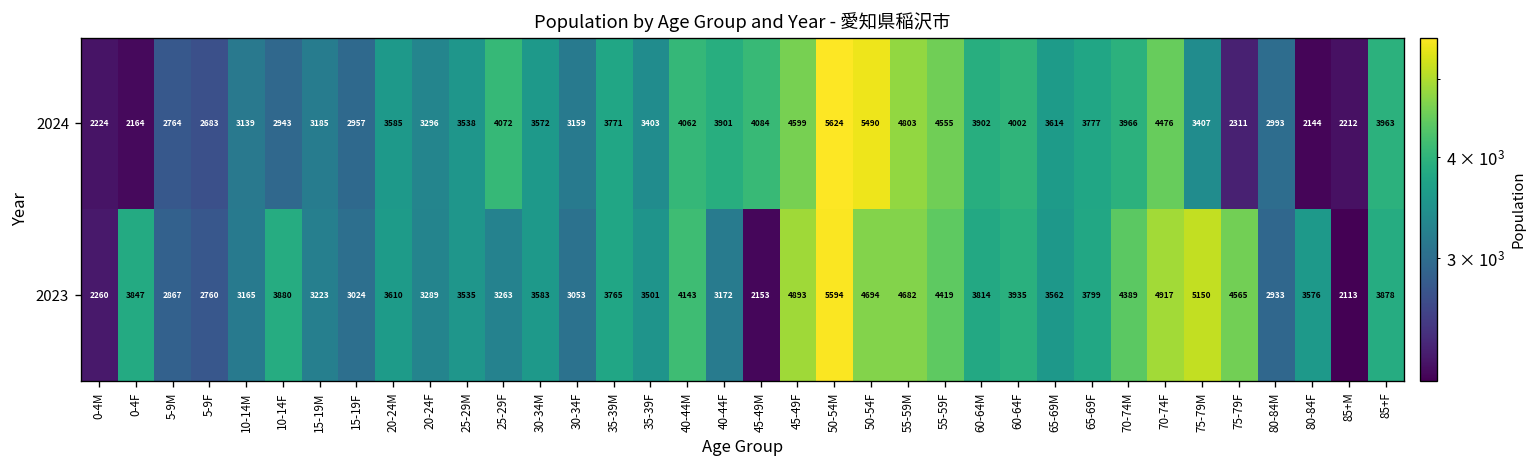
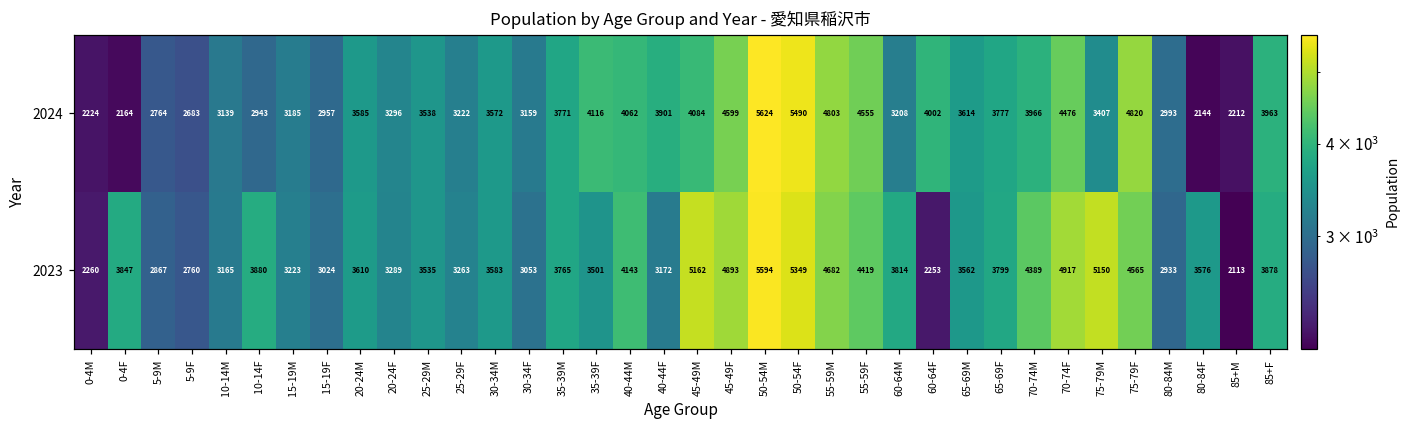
  {
    "2024": {
      "0-4M": 2224,
      "0-4F": 2164,
      "5-9M": 2764,
      "5-9F": 2683,
      "10-14M": 3139,
      "10-14F": 2943,
      "15-19M": 3185,
      "15-19F": 2957,
      "20-24M": 3585,
      "20-24F": 3296,
      "25-29M": 3538,
-     "25-29F": 4072,
+     "25-29F": 3222,
      "30-34M": 3572,
      "30-34F": 3159,
      "35-39M": 3771,
-     "35-39F": 3403,
+     "35-39F": 4116,
      "40-44M": 4062,
      "40-44F": 3901,
      "45-49M": 4084,
      "45-49F": 4599,
      "50-54M": 5624,
      "50-54F": 5490,
      "55-59M": 4803,
      "55-59F": 4555,
-     "60-64M": 3902,
+     "60-64M": 3208,
      "60-64F": 4002,
      "65-69M": 3614,
      "65-69F": 3777,
      "70-74M": 3966,
      "70-74F": 4476,
      "75-79M": 3407,
-     "75-79F": 2311,
+     "75-79F": 4820,
      "80-84M": 2993,
      "80-84F": 2144,
      "85+M": 2212,
      "85+F": 3963
    },
    "2023": {
      "0-4M": 2260,
      "0-4F": 3847,
      "5-9M": 2867,
      "5-9F": 2760,
      "10-14M": 3165,
      "10-14F": 3880,
      "15-19M": 3223,
      "15-19F": 3024,
      "20-24M": 3610,
      "20-24F": 3289,
      "25-29M": 3535,
      "25-29F": 3263,
      "30-34M": 3583,
      "30-34F": 3053,
      "35-39M": 3765,
      "35-39F": 3501,
      "40-44M": 4143,
      "40-44F": 3172,
-     "45-49M": 2153,
+     "45-49M": 5162,
      "45-49F": 4893,
      "50-54M": 5594,
-     "50-54F": 4694,
+     "50-54F": 5349,
      "55-59M": 4682,
      "55-59F": 4419,
      "60-64M": 3814,
-     "60-64F": 3935,
+     "60-64F": 2253,
      "65-69M": 3562,
      "65-69F": 3799,
      "70-74M": 4389,
      "70-74F": 4917,
      "75-79M": 5150,
      "75-79F": 4565,
      "80-84M": 2933,
      "80-84F": 3576,
      "85+M": 2113,
      "85+F": 3878
    }
  }
